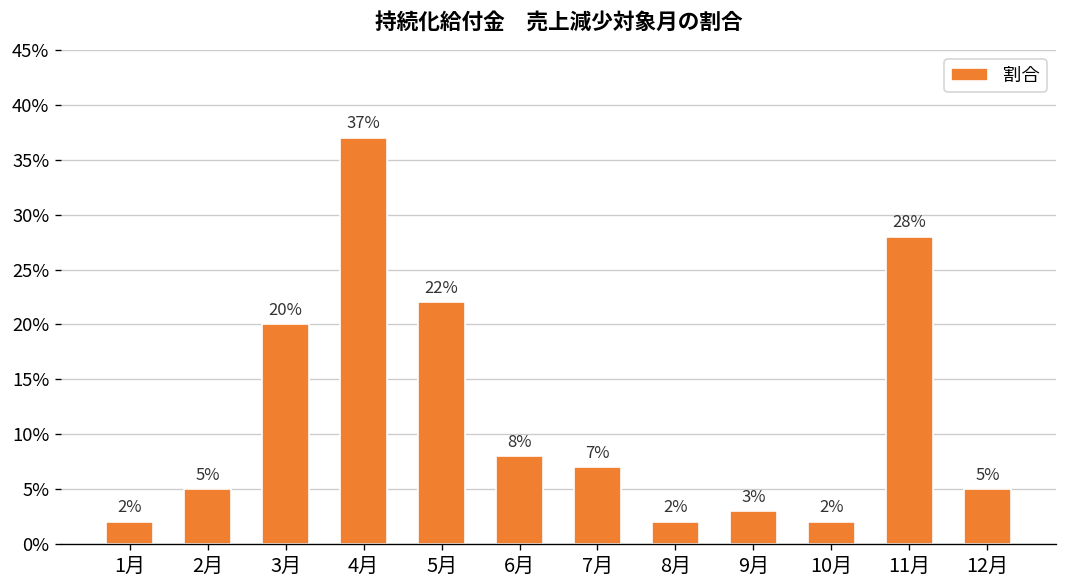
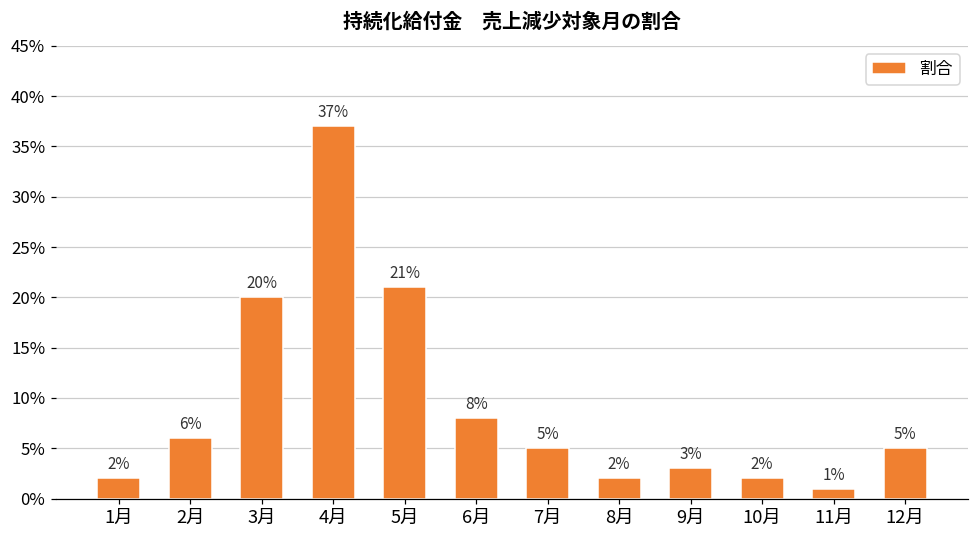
  {
    "1月": "2%",
-   "2月": "5%",
+   "2月": "6%",
    "3月": "20%",
    "4月": "37%",
-   "5月": "22%",
+   "5月": "21%",
    "6月": "8%",
-   "7月": "7%",
+   "7月": "5%",
    "8月": "2%",
    "9月": "3%",
    "10月": "2%",
-   "11月": "28%",
+   "11月": "1%",
    "12月": "5%"
  }
